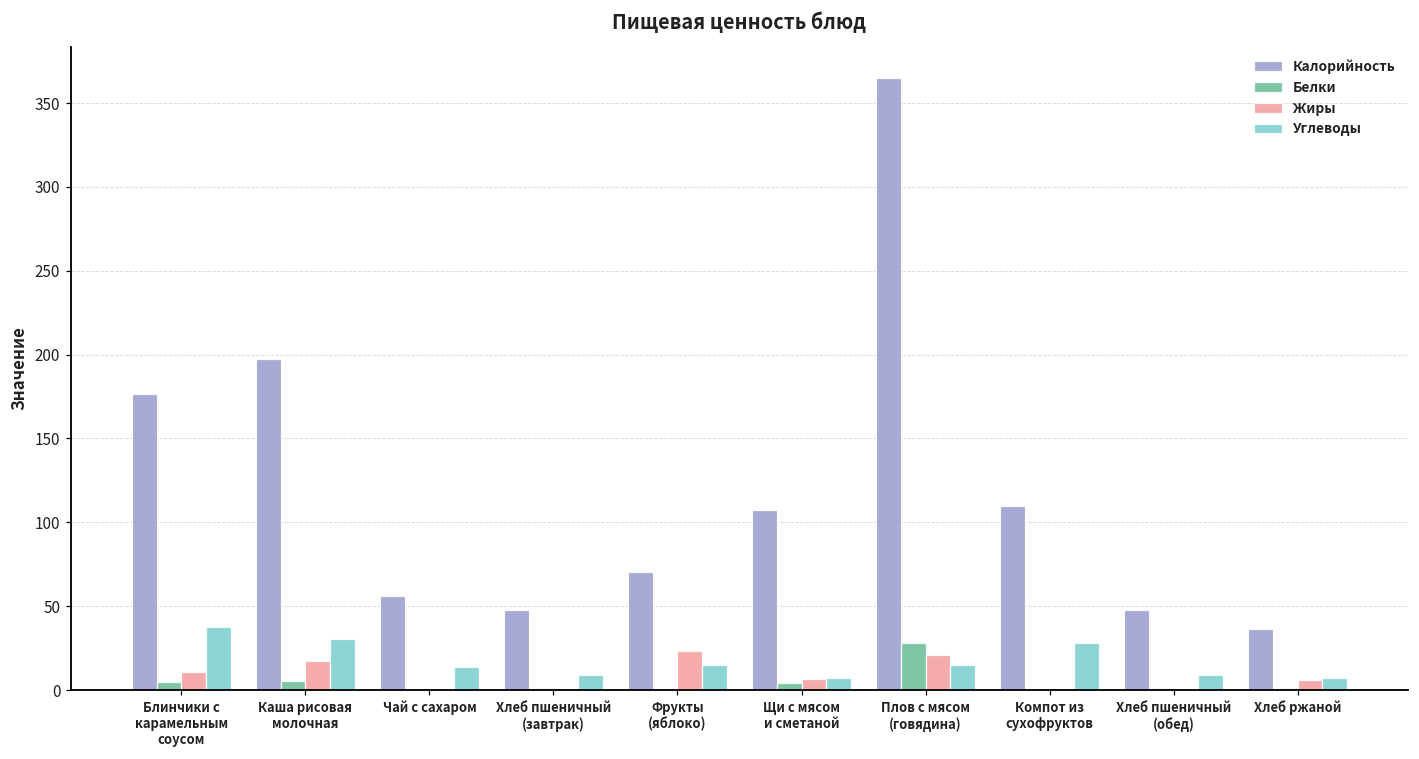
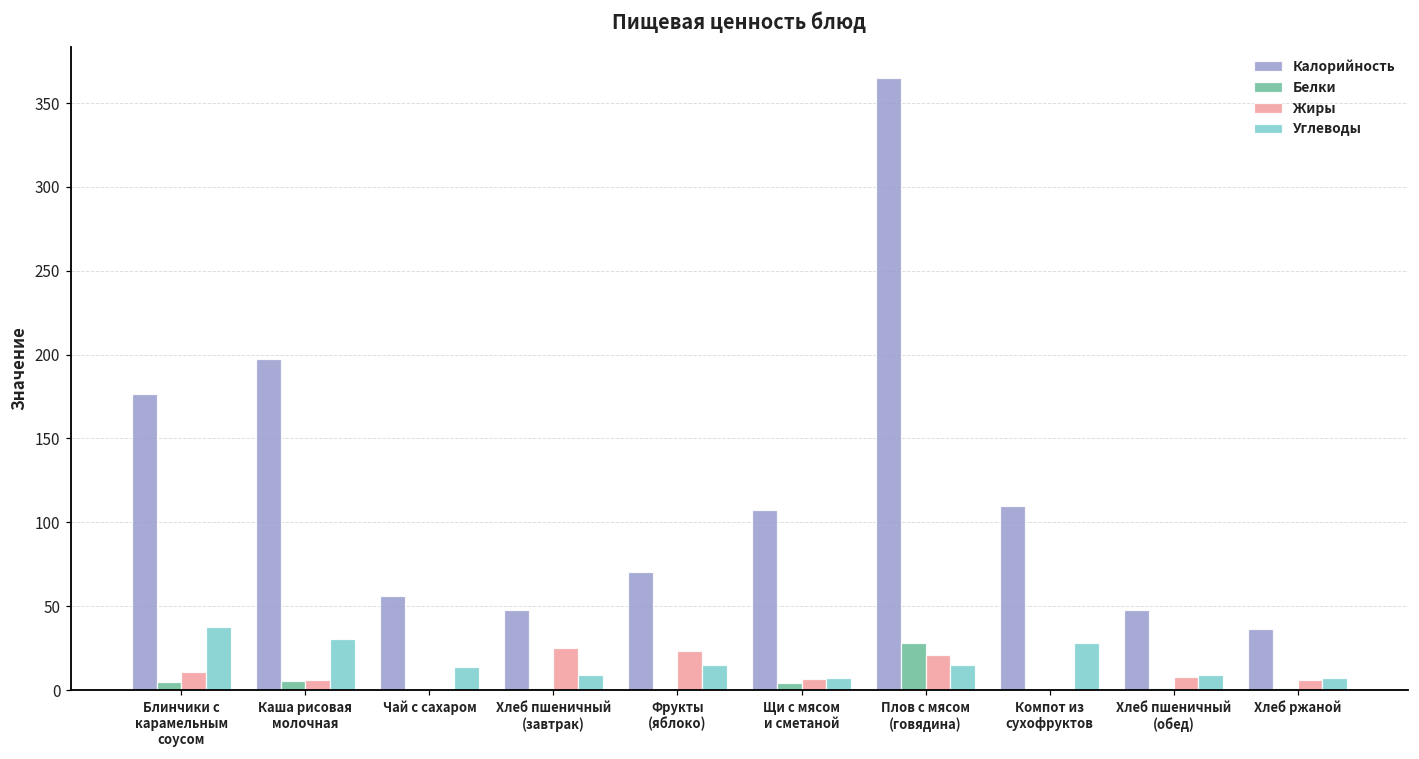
  {
    "Жиры": {
      "Блинчики с карамельным соусом": 11,
-     "Каша рисовая молочная": 17,
+     "Каша рисовая молочная": 6,
      "Чай с сахаром": 0,
-     "Хлеб пшеничный (завтрак)": 0,
+     "Хлеб пшеничный (завтрак)": 25,
      "Фрукты (яблоко)": 23,
      "Щи с мясом и сметаной": 7,
      "Плов с мясом (говядина)": 21,
      "Компот из сухофруктов": 0,
-     "Хлеб пшеничный (обед)": 0,
+     "Хлеб пшеничный (обед)": 8,
      "Хлеб ржаной": 6
    }
  }
